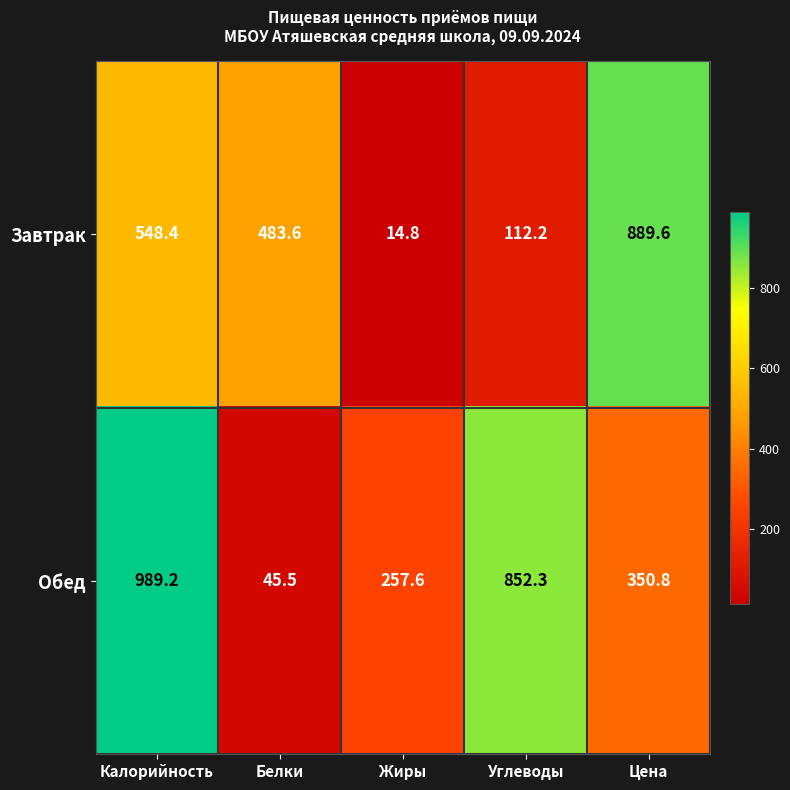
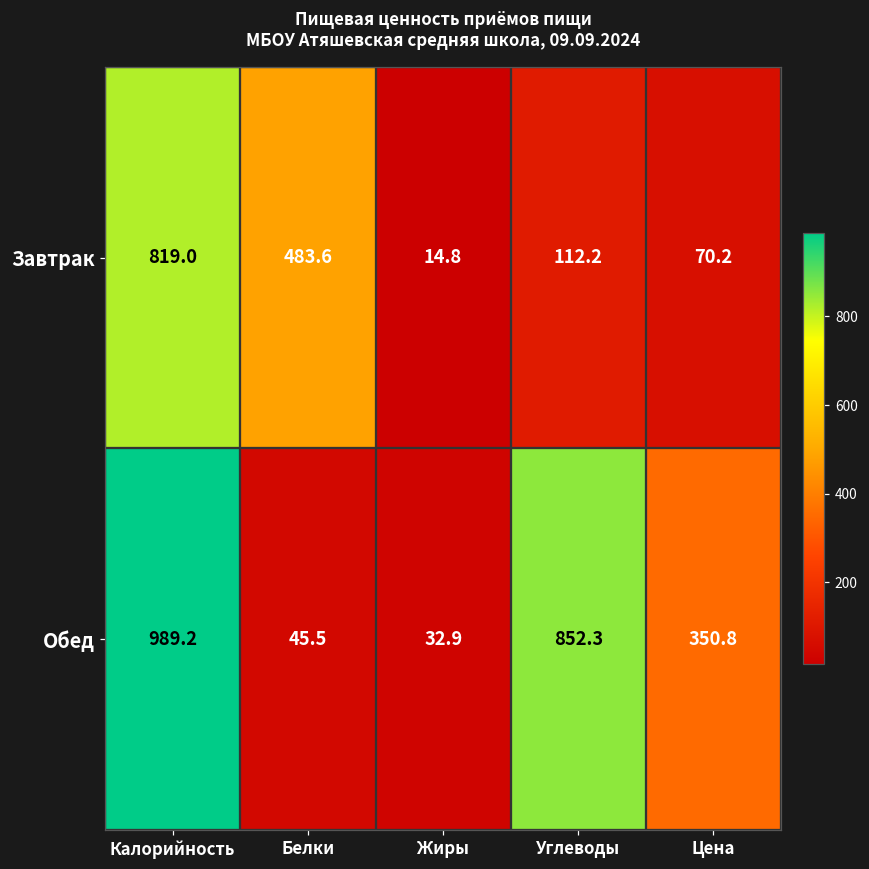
  {
    "Завтрак": {
-     "Калорийность": 548.4,
+     "Калорийность": 819.0,
      "Белки": 483.6,
      "Жиры": 14.8,
      "Углеводы": 112.2,
-     "Цена": 889.6
+     "Цена": 70.2
    },
    "Обед": {
      "Калорийность": 989.2,
      "Белки": 45.5,
-     "Жиры": 257.6,
+     "Жиры": 32.9,
      "Углеводы": 852.3,
      "Цена": 350.8
    }
  }
